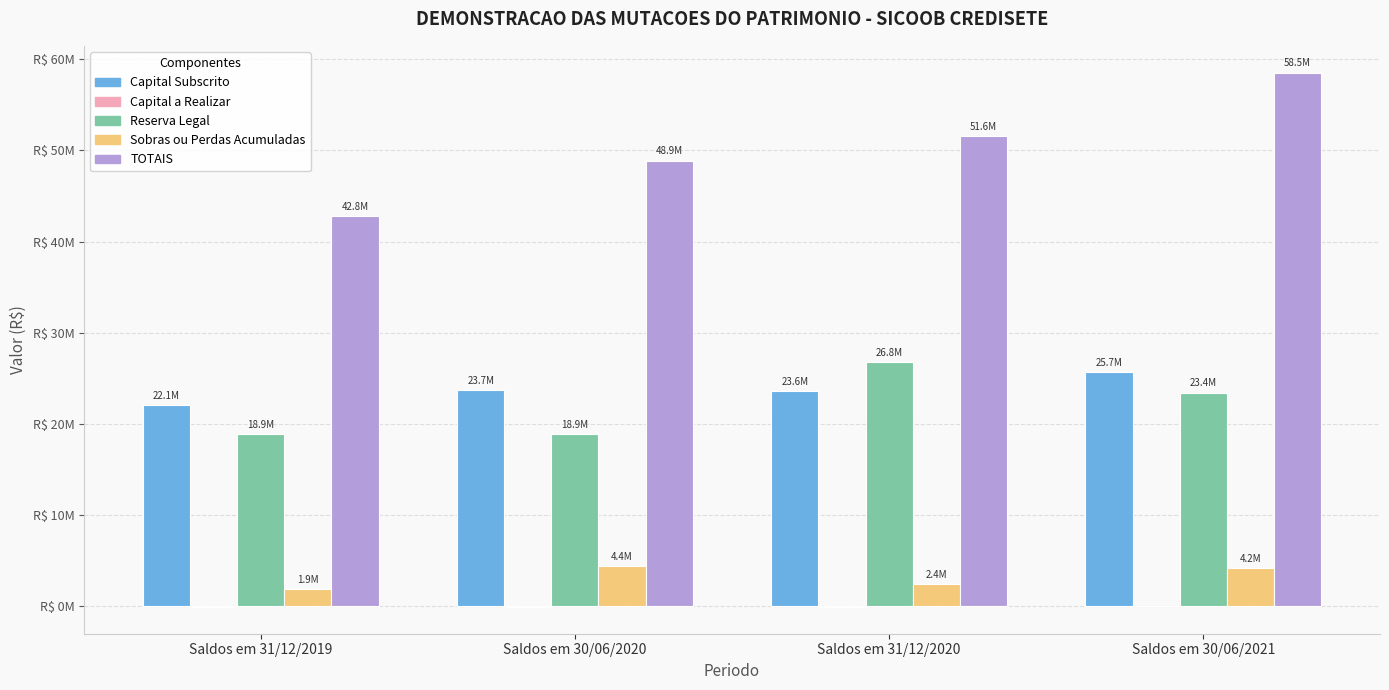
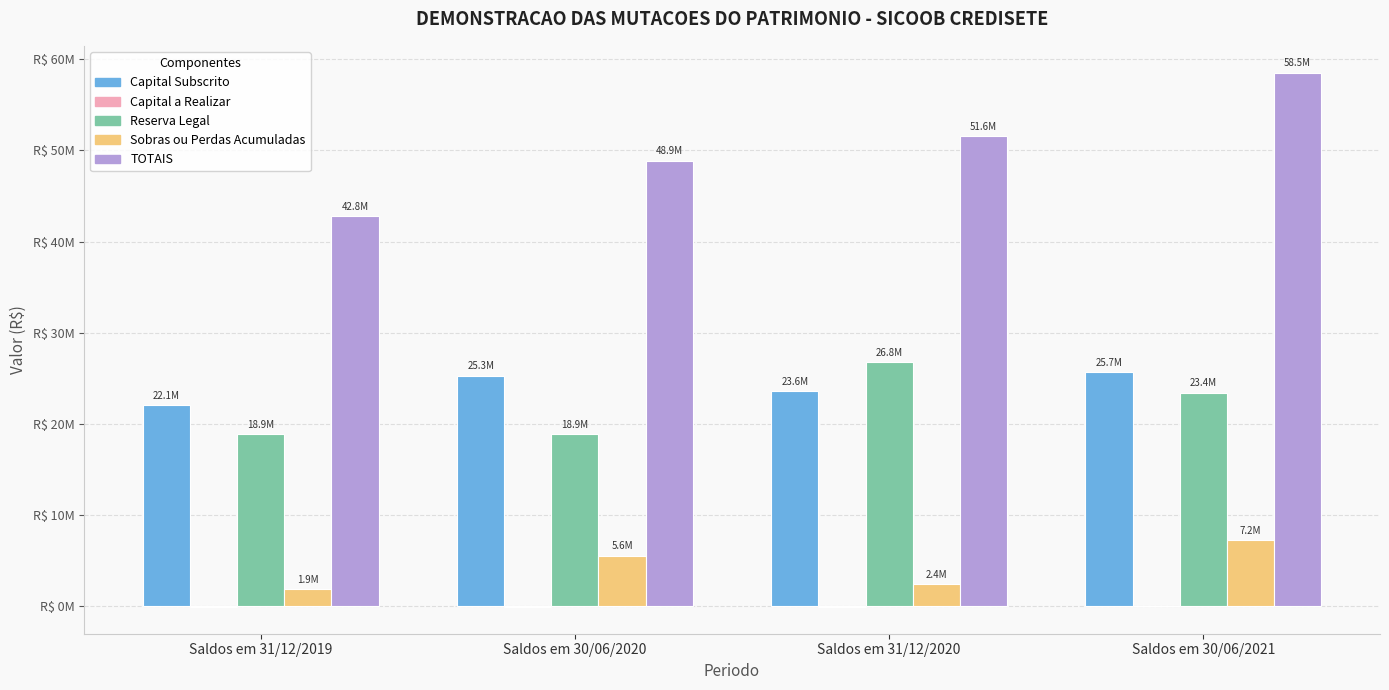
  {
    "Capital Subscrito": {
      "Saldos em 31/12/2019": "22.1M",
-     "Saldos em 30/06/2020": "23.7M",
+     "Saldos em 30/06/2020": "25.3M",
      "Saldos em 31/12/2020": "23.6M",
      "Saldos em 30/06/2021": "25.7M"
    },
    "Reserva Legal": {
      "Saldos em 31/12/2019": "18.9M",
      "Saldos em 30/06/2020": "18.9M",
      "Saldos em 31/12/2020": "26.8M",
      "Saldos em 30/06/2021": "23.4M"
    },
    "Sobras ou Perdas Acumuladas": {
      "Saldos em 31/12/2019": "1.9M",
-     "Saldos em 30/06/2020": "4.4M",
+     "Saldos em 30/06/2020": "5.6M",
      "Saldos em 31/12/2020": "2.4M",
-     "Saldos em 30/06/2021": "4.2M"
+     "Saldos em 30/06/2021": "7.2M"
    },
    "TOTAIS": {
      "Saldos em 31/12/2019": "42.8M",
      "Saldos em 30/06/2020": "48.9M",
      "Saldos em 31/12/2020": "51.6M",
      "Saldos em 30/06/2021": "58.5M"
    }
  }
